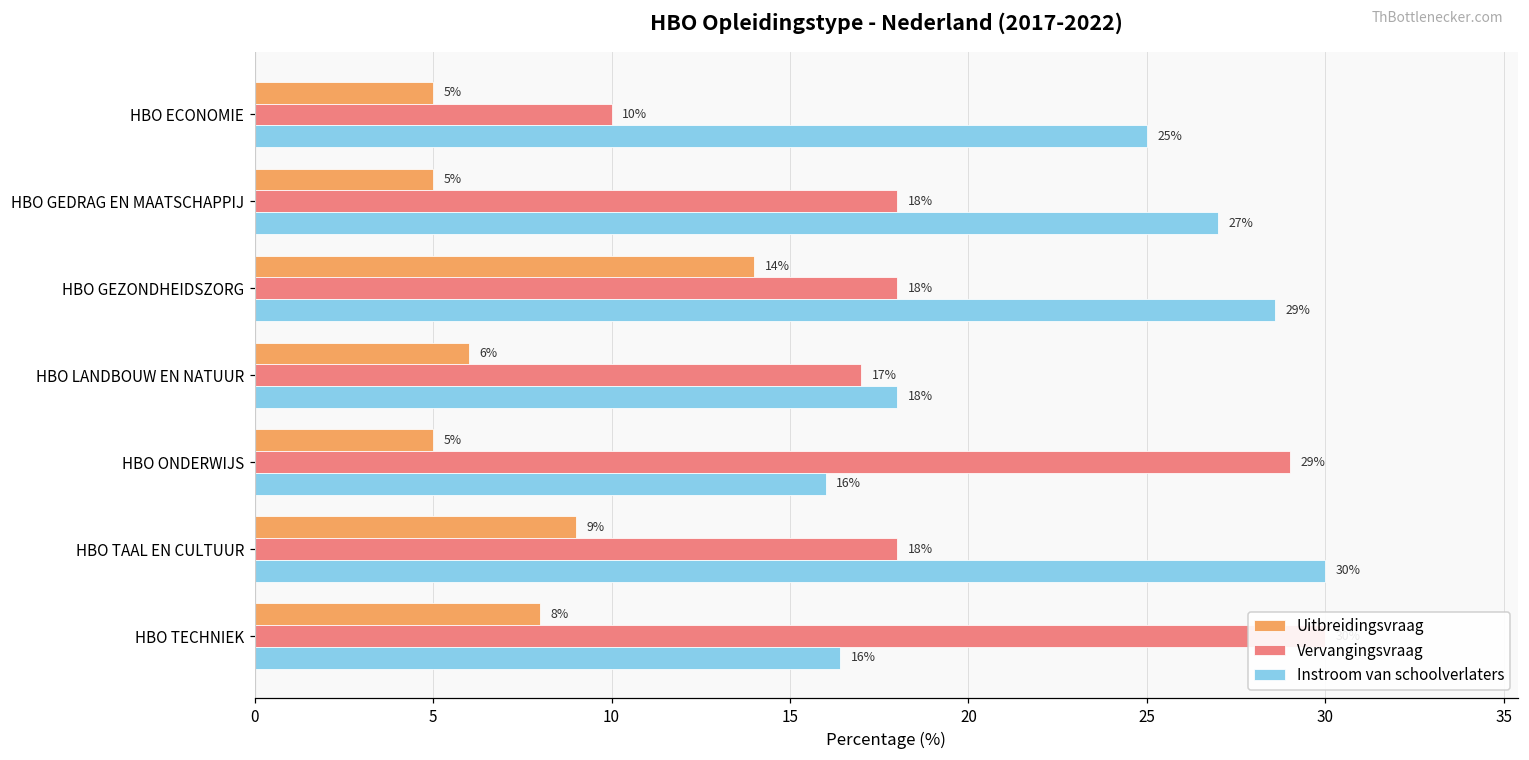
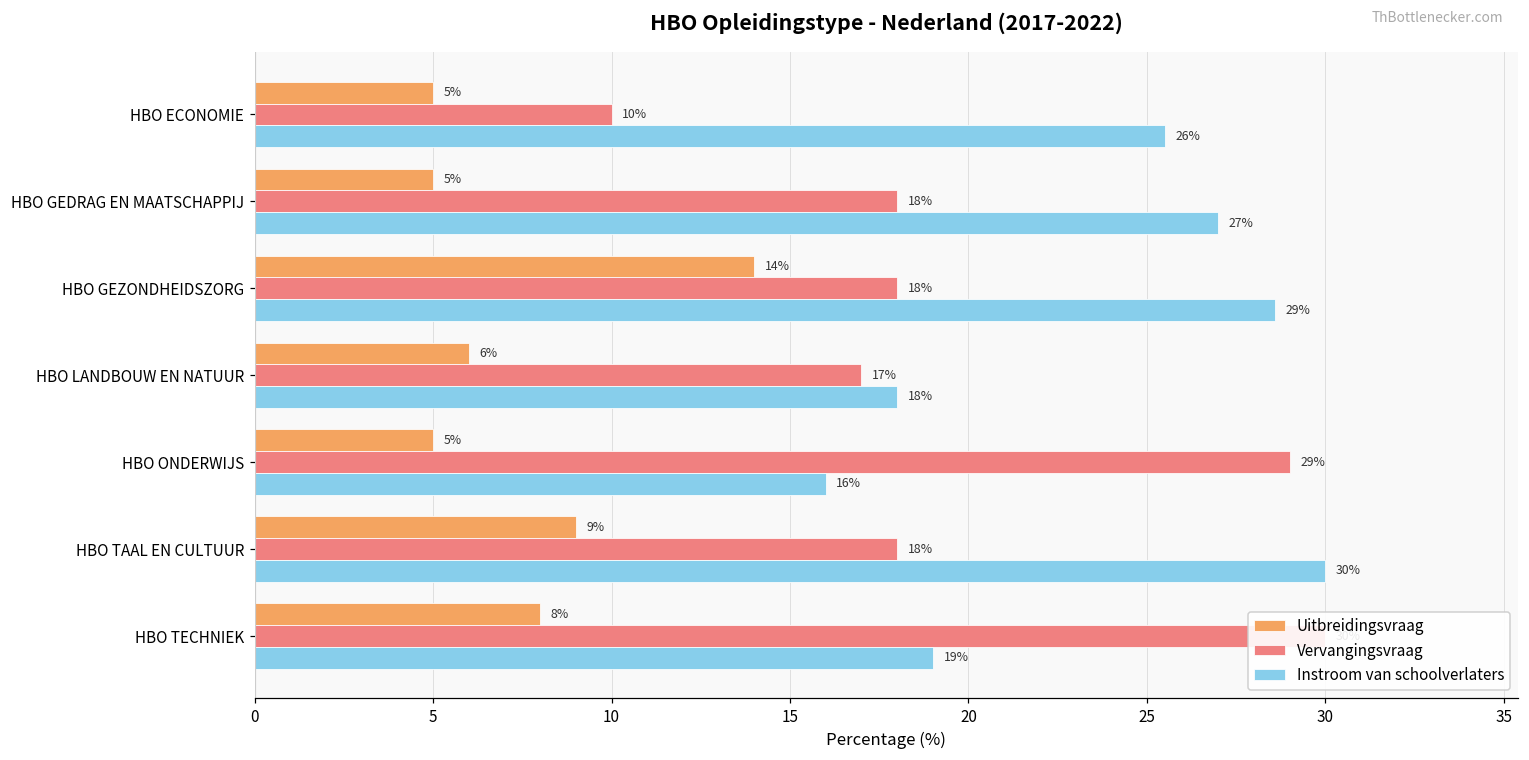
  {
    "Instroom van schoolverlaters": {
-     "HBO ECONOMIE": "25%",
+     "HBO ECONOMIE": "26%",
      "HBO GEDRAG EN MAATSCHAPPIJ": "27%",
      "HBO GEZONDHEIDSZORG": "29%",
      "HBO LANDBOUW EN NATUUR": "18%",
      "HBO ONDERWIJS": "16%",
      "HBO TAAL EN CULTUUR": "30%",
-     "HBO TECHNIEK": "16%"
+     "HBO TECHNIEK": "19%"
    }
  }
